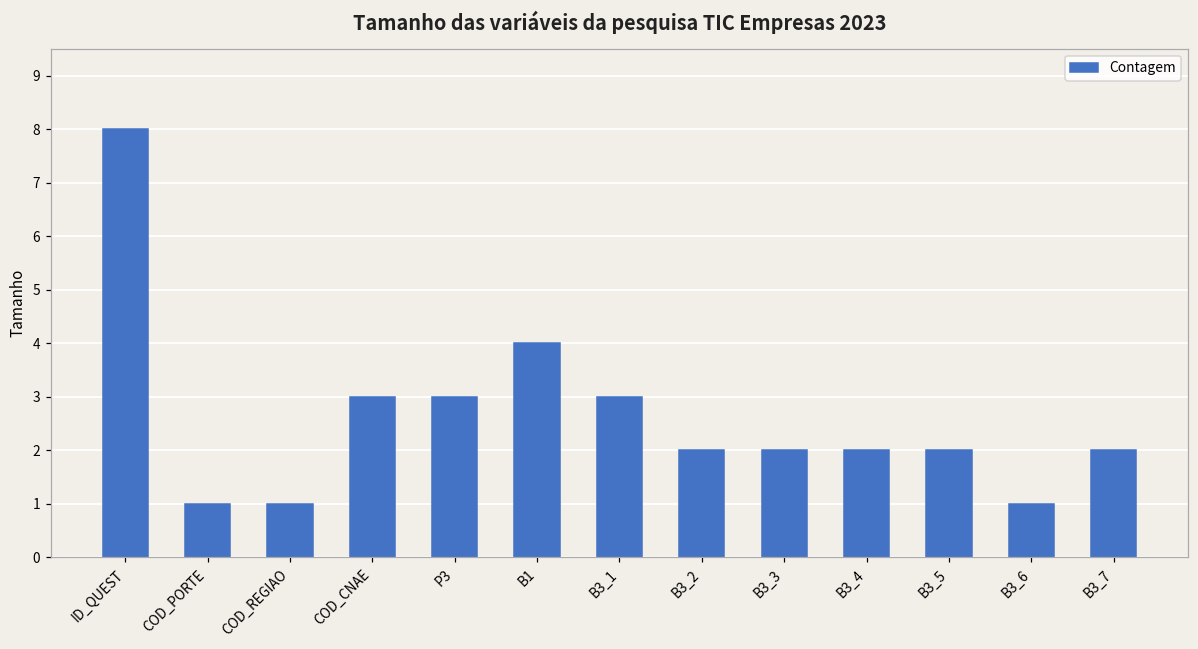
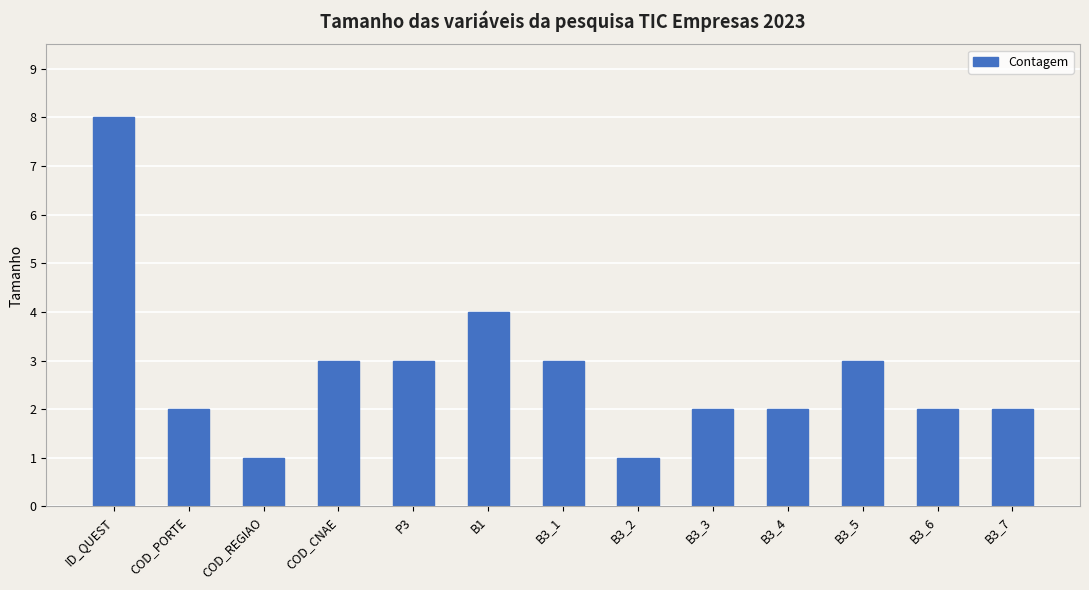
  {
    "ID_QUEST": 8,
-   "COD_PORTE": 1,
+   "COD_PORTE": 2,
    "COD_REGIAO": 1,
    "COD_CNAE": 3,
    "P3": 3,
    "B1": 4,
    "B3_1": 3,
-   "B3_2": 2,
+   "B3_2": 1,
    "B3_3": 2,
    "B3_4": 2,
-   "B3_5": 2,
-   "B3_6": 1,
+   "B3_5": 3,
+   "B3_6": 2,
    "B3_7": 2
  }
